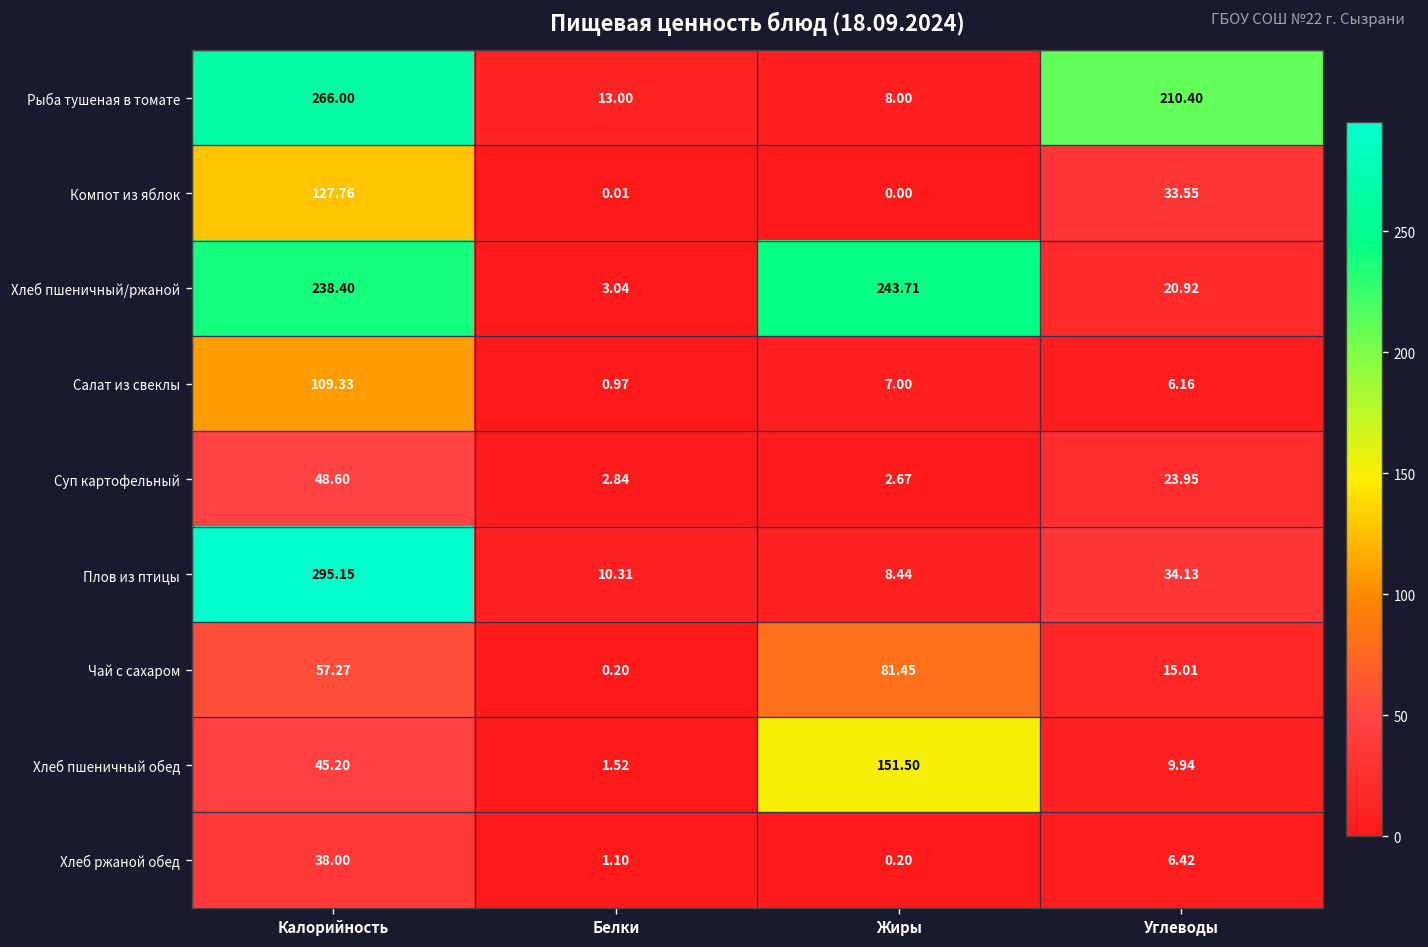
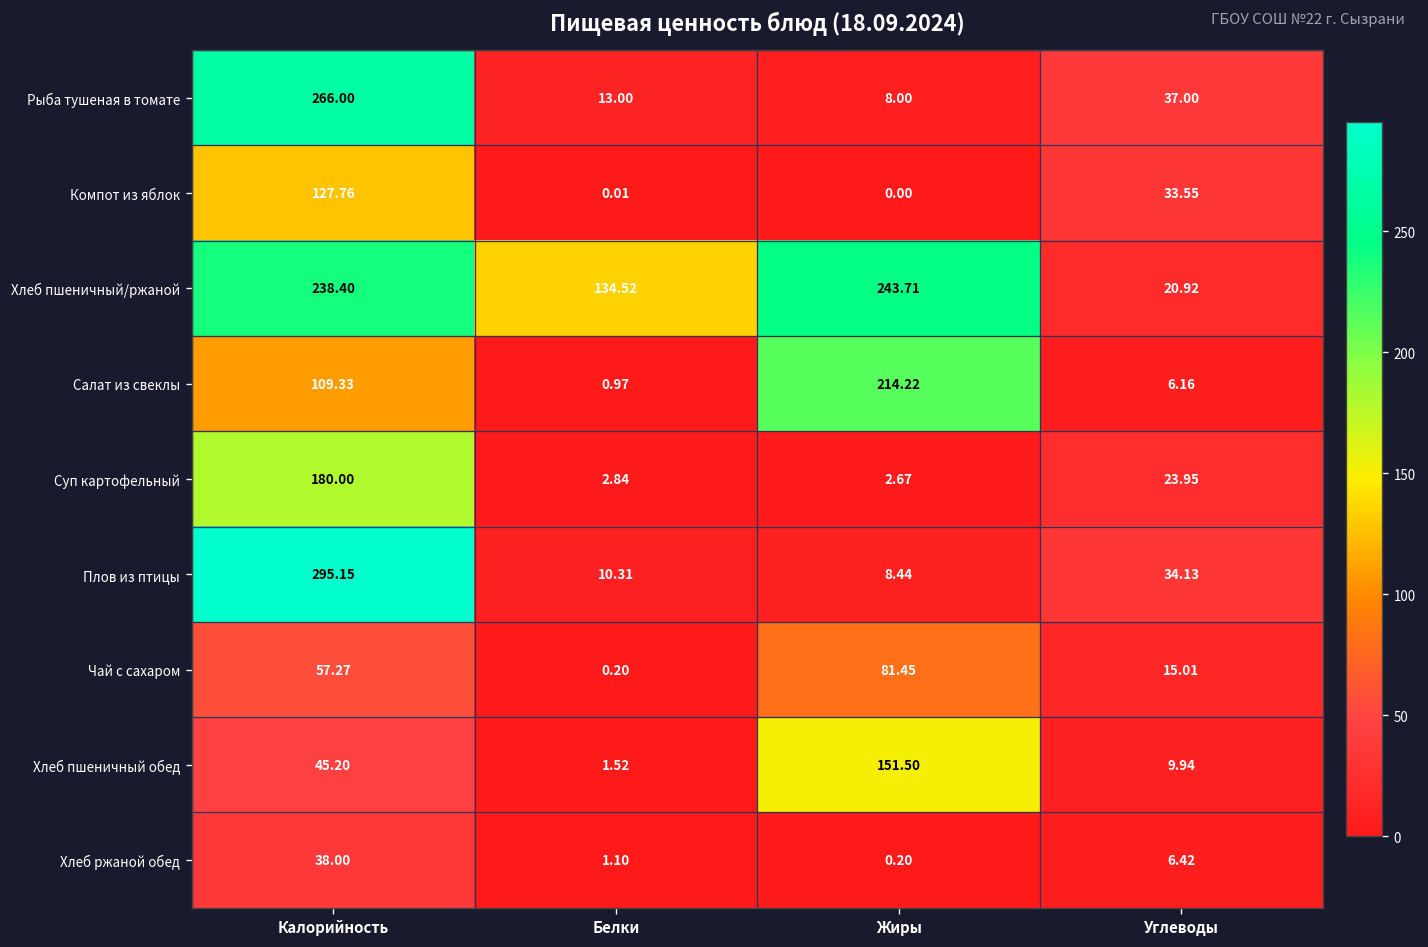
  {
    "Рыба тушеная в томате": {
      "Калорийность": 266.00,
      "Белки": 13.00,
      "Жиры": 8.00,
-     "Углеводы": 210.40
+     "Углеводы": 37.00
    },
    "Компот из яблок": {
      "Калорийность": 127.76,
      "Белки": 0.01,
      "Жиры": 0.00,
      "Углеводы": 33.55
    },
    "Хлеб пшеничный/ржаной": {
      "Калорийность": 238.40,
-     "Белки": 3.04,
+     "Белки": 134.52,
      "Жиры": 243.71,
      "Углеводы": 20.92
    },
    "Салат из свеклы": {
      "Калорийность": 109.33,
      "Белки": 0.97,
-     "Жиры": 7.00,
+     "Жиры": 214.22,
      "Углеводы": 6.16
    },
    "Суп картофельный": {
-     "Калорийность": 48.60,
+     "Калорийность": 180.00,
      "Белки": 2.84,
      "Жиры": 2.67,
      "Углеводы": 23.95
    },
    "Плов из птицы": {
      "Калорийность": 295.15,
      "Белки": 10.31,
      "Жиры": 8.44,
      "Углеводы": 34.13
    },
    "Чай с сахаром": {
      "Калорийность": 57.27,
      "Белки": 0.20,
      "Жиры": 81.45,
      "Углеводы": 15.01
    },
    "Хлеб пшеничный обед": {
      "Калорийность": 45.20,
      "Белки": 1.52,
      "Жиры": 151.50,
      "Углеводы": 9.94
    },
    "Хлеб ржаной обед": {
      "Калорийность": 38.00,
      "Белки": 1.10,
      "Жиры": 0.20,
      "Углеводы": 6.42
    }
  }
